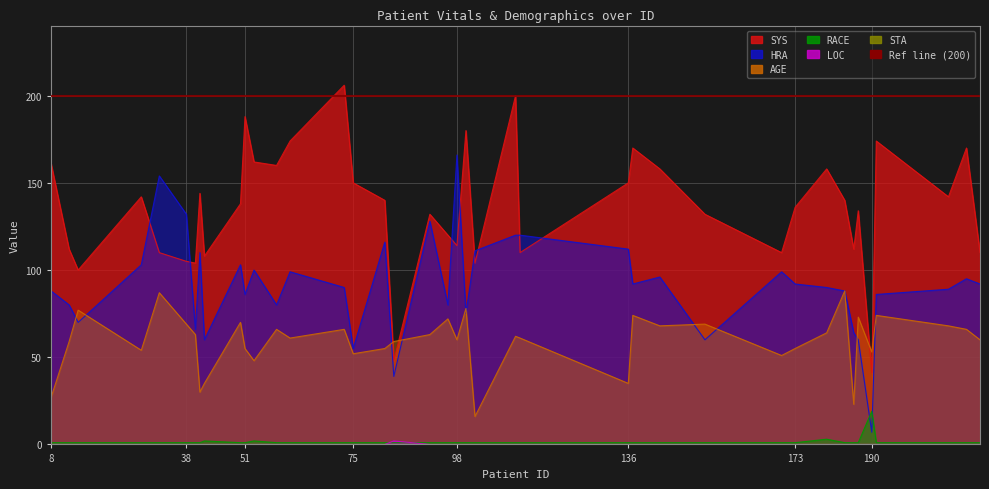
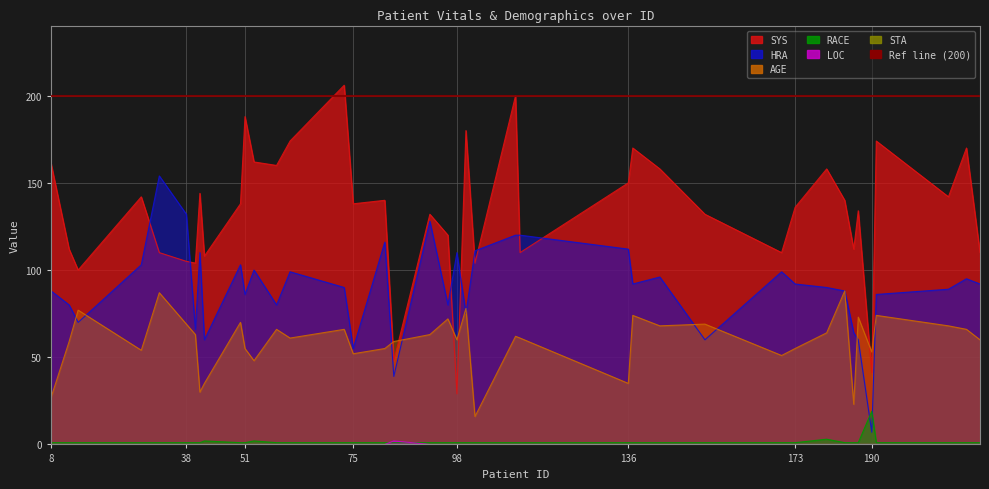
  {
    "SYS": {
      "8": 161,
      "38": 105,
      "51": 188,
-     "75": 150,
-     "98": 114,
+     "75": 138,
+     "98": 29,
      "136": 150,
      "173": 136,
      "190": 41
    },
    "HRA": {
      "8": 88,
      "38": 132,
      "51": 86,
      "75": 55,
-     "98": 166,
+     "98": 110,
      "136": 112,
      "173": 92,
      "190": 7
    },
    "RACE": {
      "190": 19
    }
  }
